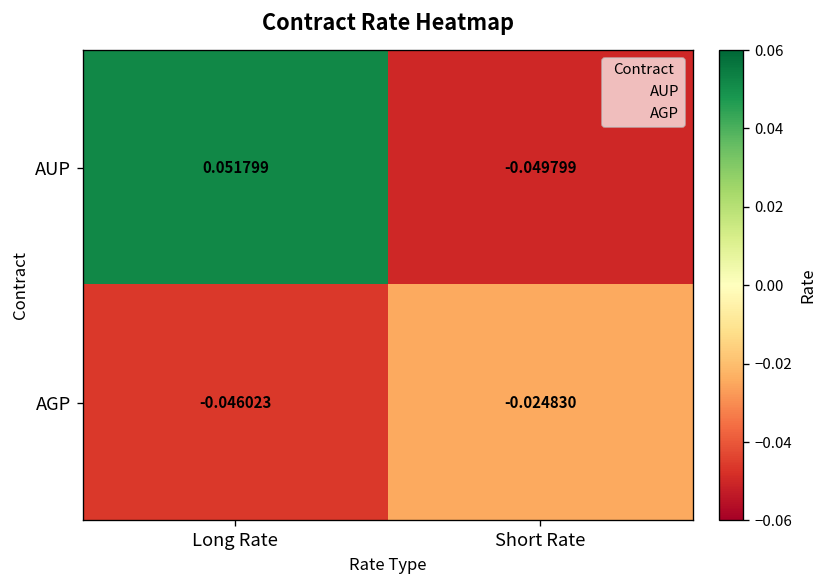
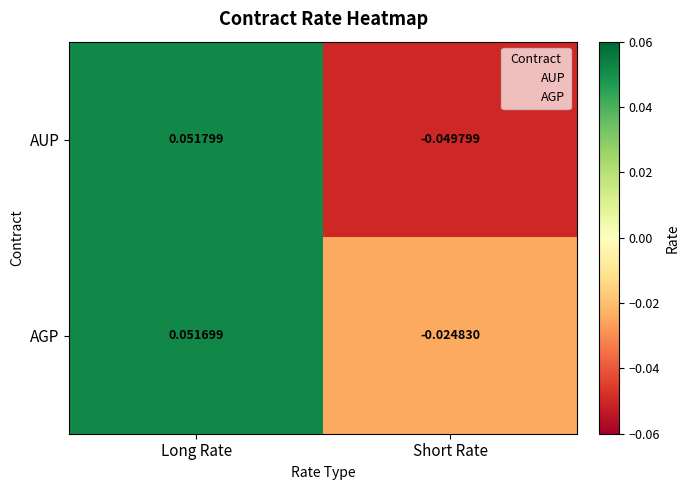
  {
    "AUP": {
      "Long Rate": 0.051799,
      "Short Rate": -0.049799
    },
    "AGP": {
-     "Long Rate": -0.046023,
+     "Long Rate": 0.051699,
      "Short Rate": -0.024830
    }
  }
